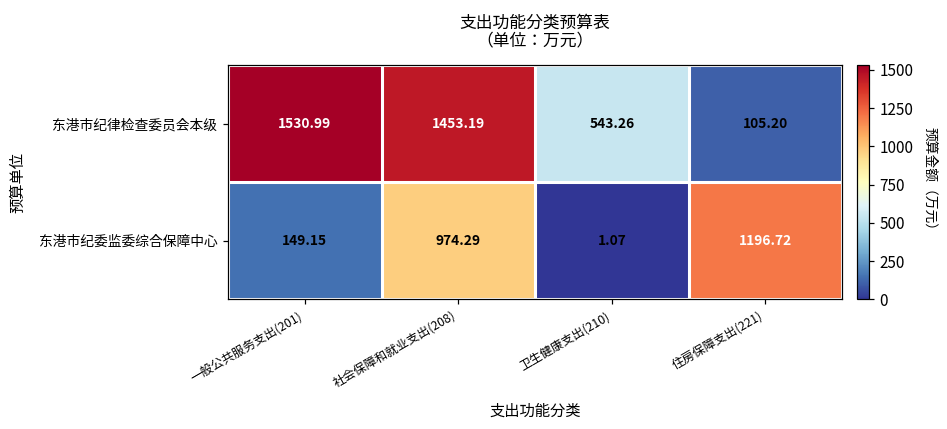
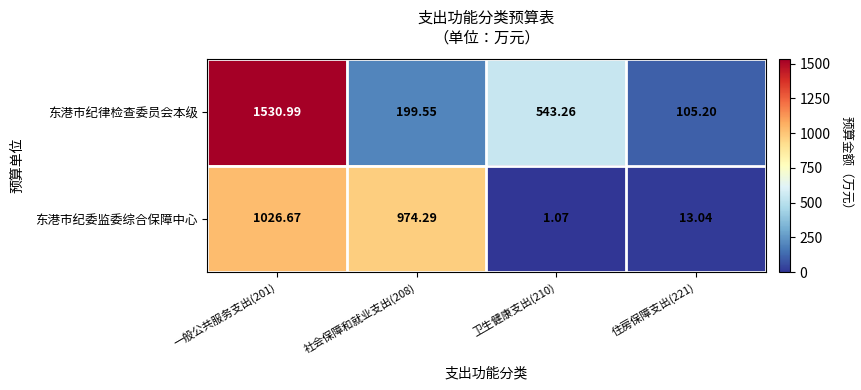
  {
    "东港市纪律检查委员会本级": {
      "一般公共服务支出(201)": 1530.99,
-     "社会保障和就业支出(208)": 1453.19,
+     "社会保障和就业支出(208)": 199.55,
      "卫生健康支出(210)": 543.26,
      "住房保障支出(221)": 105.20
    },
    "东港市纪委监委综合保障中心": {
-     "一般公共服务支出(201)": 149.15,
+     "一般公共服务支出(201)": 1026.67,
      "社会保障和就业支出(208)": 974.29,
      "卫生健康支出(210)": 1.07,
-     "住房保障支出(221)": 1196.72
+     "住房保障支出(221)": 13.04
    }
  }
